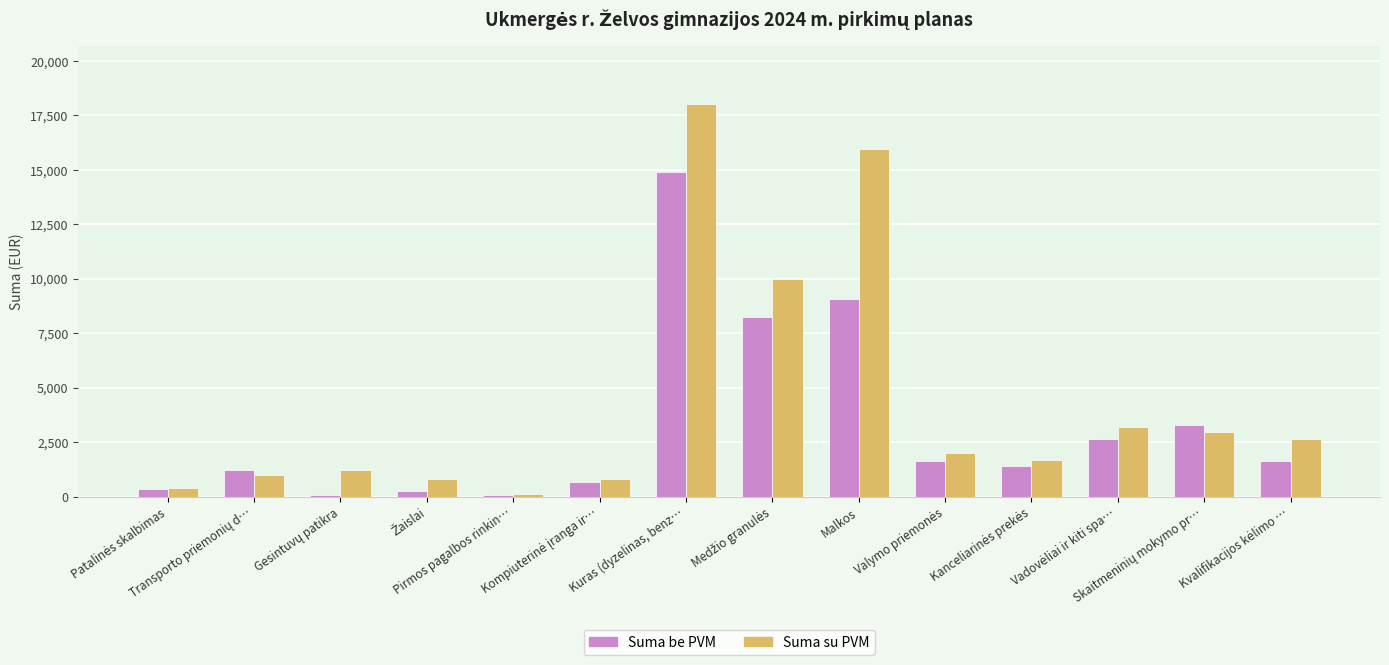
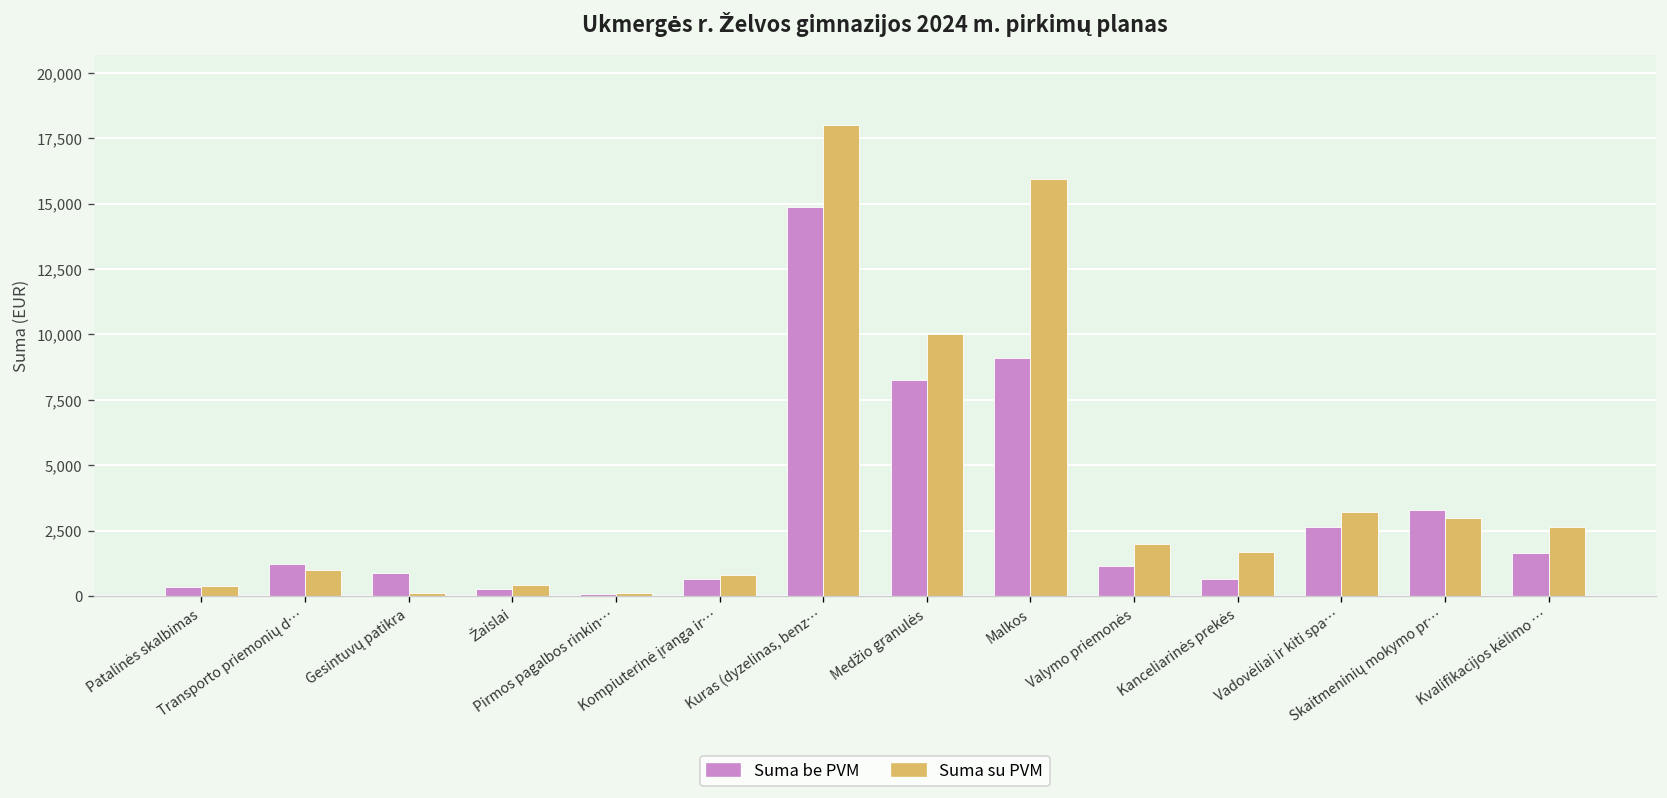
  {
    "Suma be PVM": {
      "Patalinės skalbimas": "300",
      "Transporto priemonių d…": "1,200",
-     "Gesintuvų patikra": "100",
+     "Gesintuvų patikra": "900",
      "Žaislai": "300",
      "Kompiuterinė įranga ir…": "700",
      "Kuras (dyzelinas, benz…": "14,900",
      "Medžio granulės": "8,300",
      "Malkos": "9,100",
-     "Valymo priemonės": "1,700",
-     "Kanceliarinės prekės": "1,400",
+     "Valymo priemonės": "1,100",
+     "Kanceliarinės prekės": "600",
      "Vadovėliai ir kiti spa…": "2,600",
      "Skaitmeninių mokymo pr…": "3,300",
      "Kvalifikacijos kėlimo …": "1,700"
    },
    "Suma su PVM": {
      "Patalinės skalbimas": "400",
      "Transporto priemonių d…": "1,000",
-     "Gesintuvų patikra": "1,200",
-     "Žaislai": "800",
+     "Gesintuvų patikra": "100",
+     "Žaislai": "400",
      "Kompiuterinė įranga ir…": "800",
      "Kuras (dyzelinas, benz…": "18,000",
      "Medžio granulės": "10,000",
      "Malkos": "16,000",
      "Valymo priemonės": "2,000",
      "Kanceliarinės prekės": "1,700",
      "Vadovėliai ir kiti spa…": "3,200",
      "Skaitmeninių mokymo pr…": "3,000",
      "Kvalifikacijos kėlimo …": "2,700"
    }
  }
